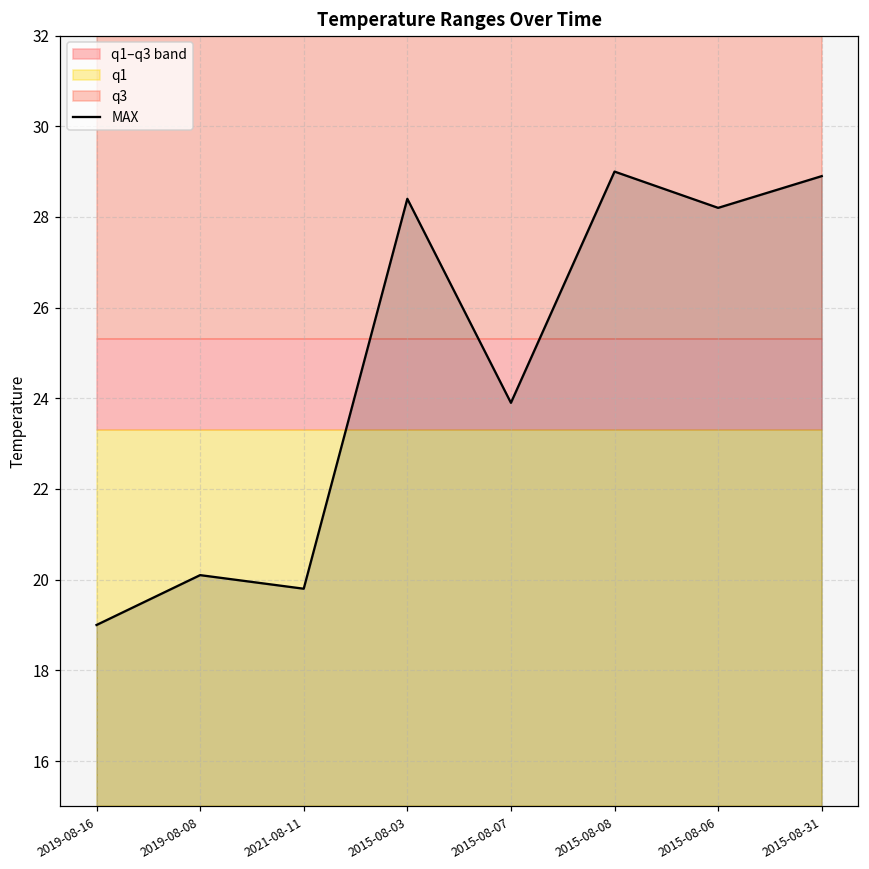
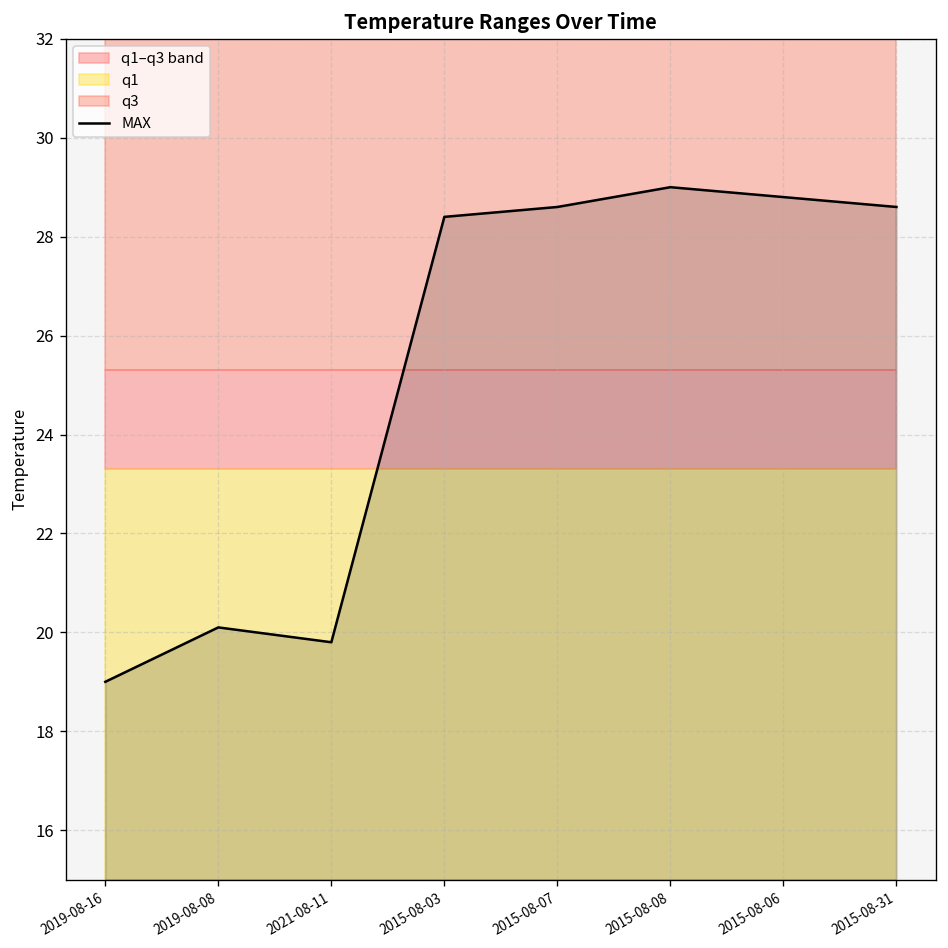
  {
    "MAX": {
      "2019-08-16": 19.0,
      "2019-08-08": 20.1,
      "2021-08-11": 19.8,
      "2015-08-03": 28.4,
-     "2015-08-07": 23.9,
+     "2015-08-07": 28.6,
      "2015-08-08": 29.0,
-     "2015-08-06": 28.2,
-     "2015-08-31": 28.9
+     "2015-08-06": 28.8,
+     "2015-08-31": 28.6
    },
    "q1": {
      "2019-08-16": 23.3,
      "2019-08-08": 23.3,
      "2021-08-11": 23.3,
      "2015-08-03": 23.3,
      "2015-08-07": 23.3,
      "2015-08-08": 23.3,
      "2015-08-06": 23.3,
      "2015-08-31": 23.3
    }
  }
